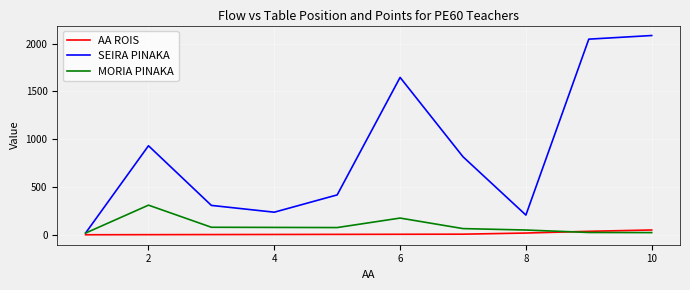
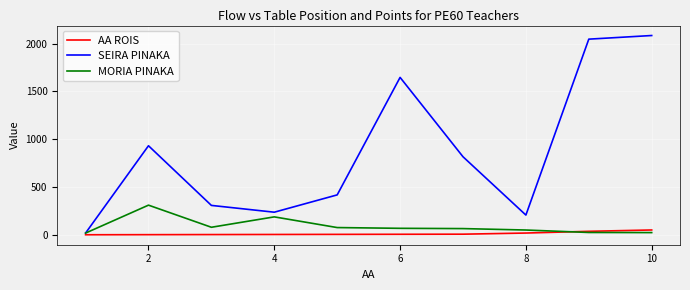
  {
    "AA ROIS": {
      "2": 0,
      "4": 0,
      "6": 0,
      "8": 0,
      "10": 100
    },
    "SEIRA PINAKA": {
      "2": 900,
      "4": 200,
      "6": 1600,
      "8": 200,
      "10": 2100
    },
    "MORIA PINAKA": {
      "2": 300,
-     "4": 100,
-     "6": 200,
+     "4": 200,
+     "6": 100,
      "8": 100,
      "10": 0
    }
  }
